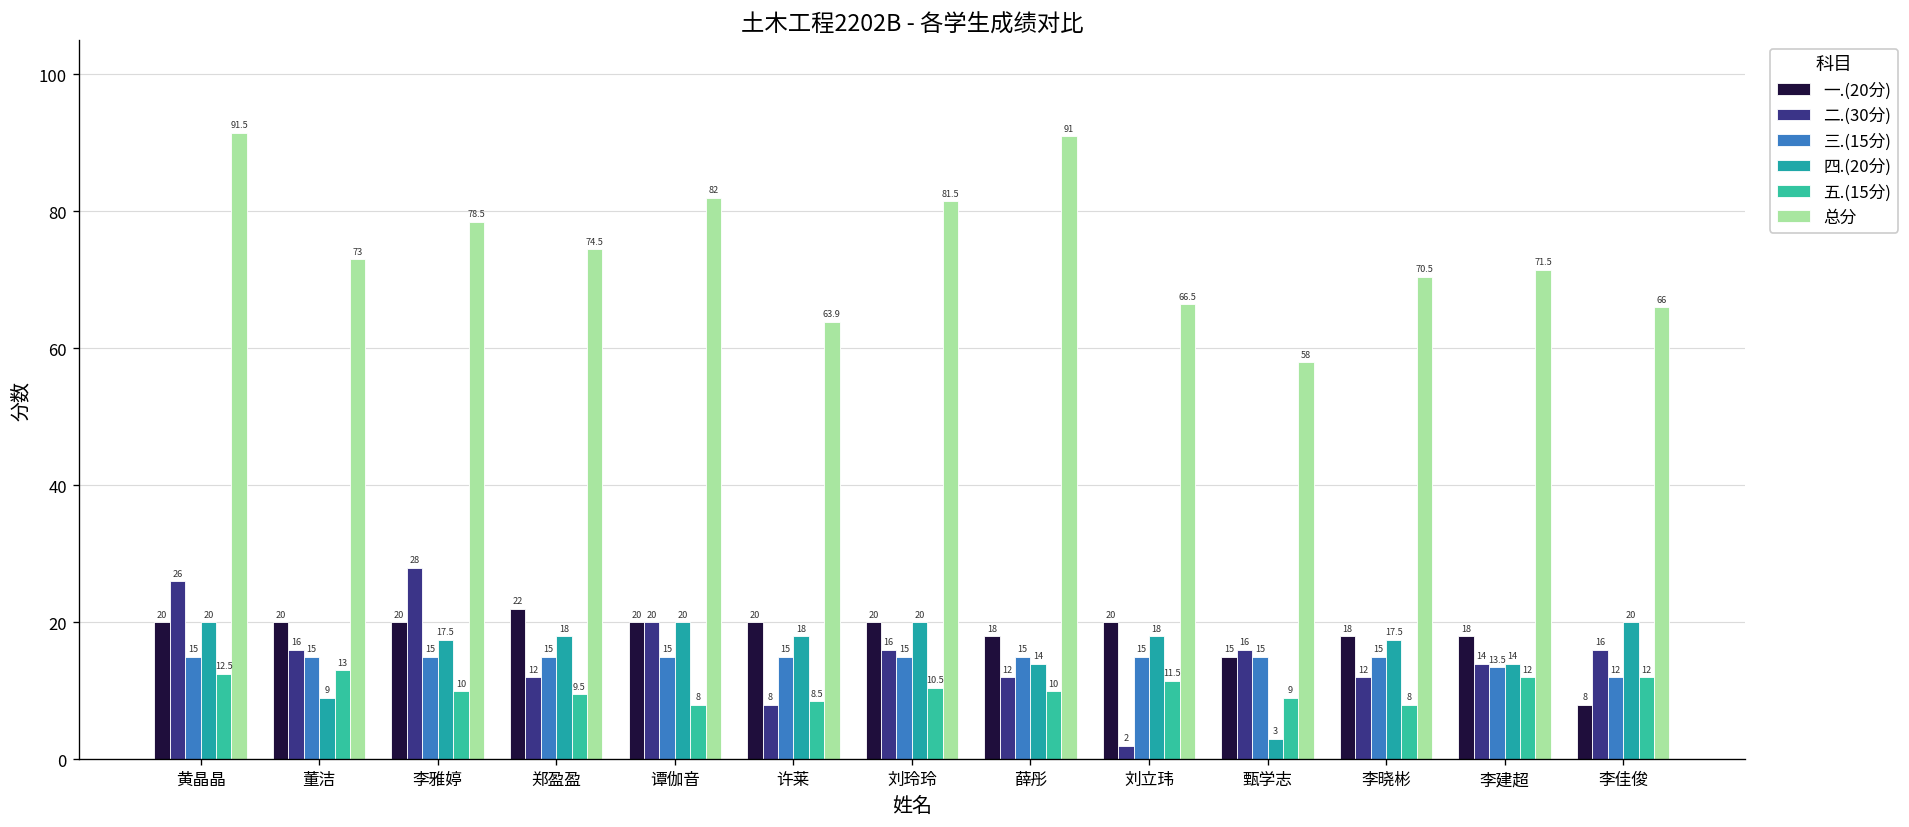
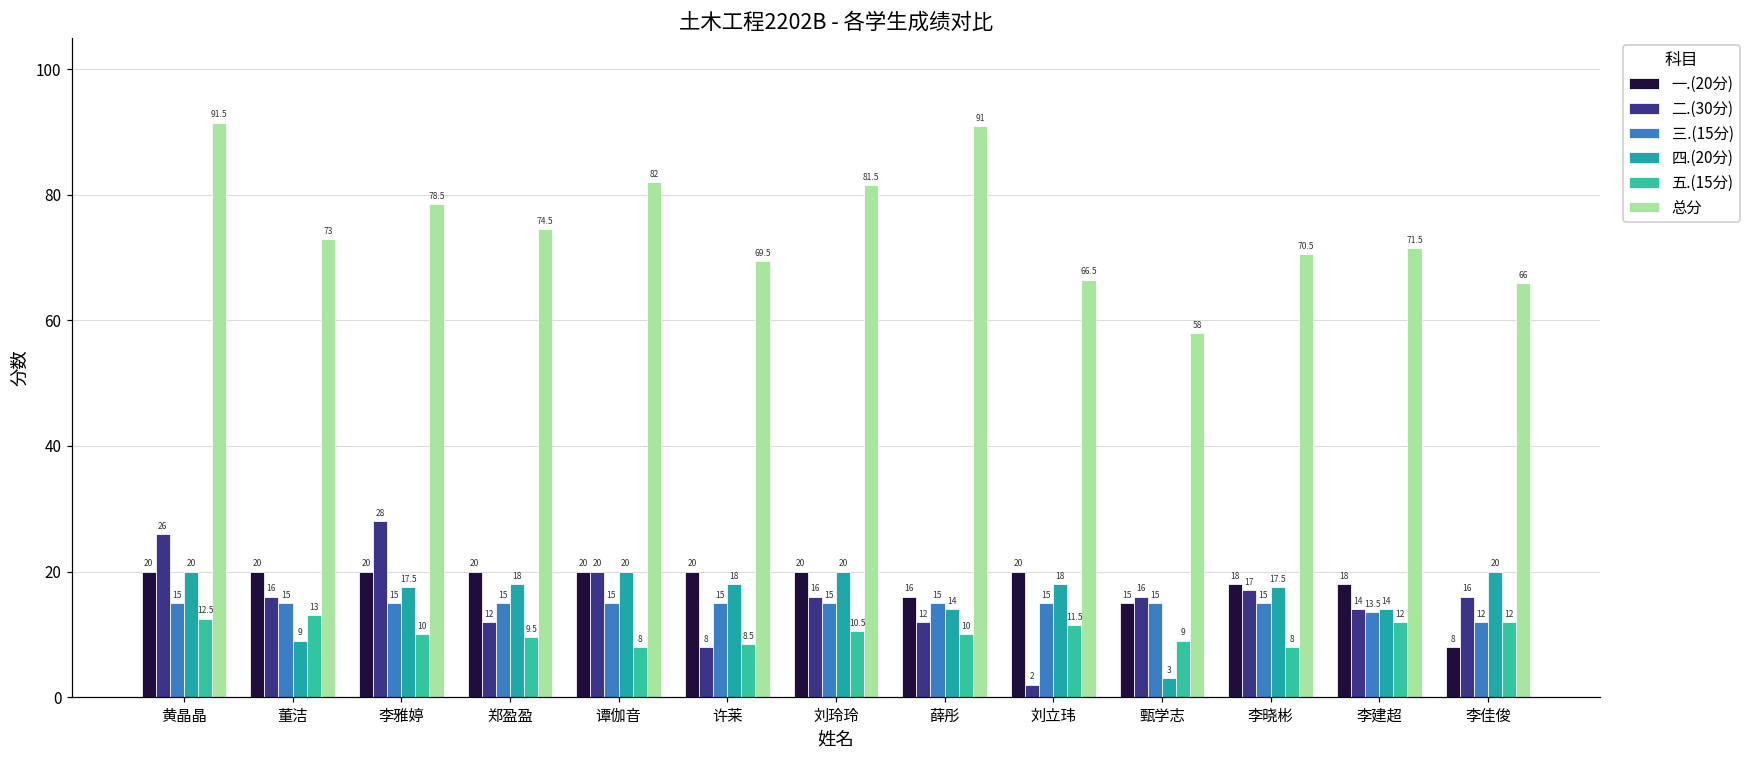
  {
    "一.(20分)": {
      "黄晶晶": 20,
      "董洁": 20,
      "李雅婷": 20,
-     "郑盈盈": 22,
+     "郑盈盈": 20,
      "谭伽音": 20,
      "许莱": 20,
      "刘玲玲": 20,
-     "薛彤": 18,
+     "薛彤": 16,
      "刘立玮": 20,
      "甄学志": 15,
      "李晓彬": 18,
      "李建超": 18,
      "李佳俊": 8
    },
    "二.(30分)": {
      "黄晶晶": 26,
      "董洁": 16,
      "李雅婷": 28,
      "郑盈盈": 12,
      "谭伽音": 20,
      "许莱": 8,
      "刘玲玲": 16,
      "薛彤": 12,
      "刘立玮": 2,
      "甄学志": 16,
-     "李晓彬": 12,
+     "李晓彬": 17,
      "李建超": 14,
      "李佳俊": 16
    },
    "总分": {
      "黄晶晶": 91.5,
      "董洁": 73,
      "李雅婷": 78.5,
      "郑盈盈": 74.5,
      "谭伽音": 82,
-     "许莱": 63.9,
+     "许莱": 69.5,
      "刘玲玲": 81.5,
      "薛彤": 91,
      "刘立玮": 66.5,
      "甄学志": 58,
      "李晓彬": 70.5,
      "李建超": 71.5,
      "李佳俊": 66
    }
  }
